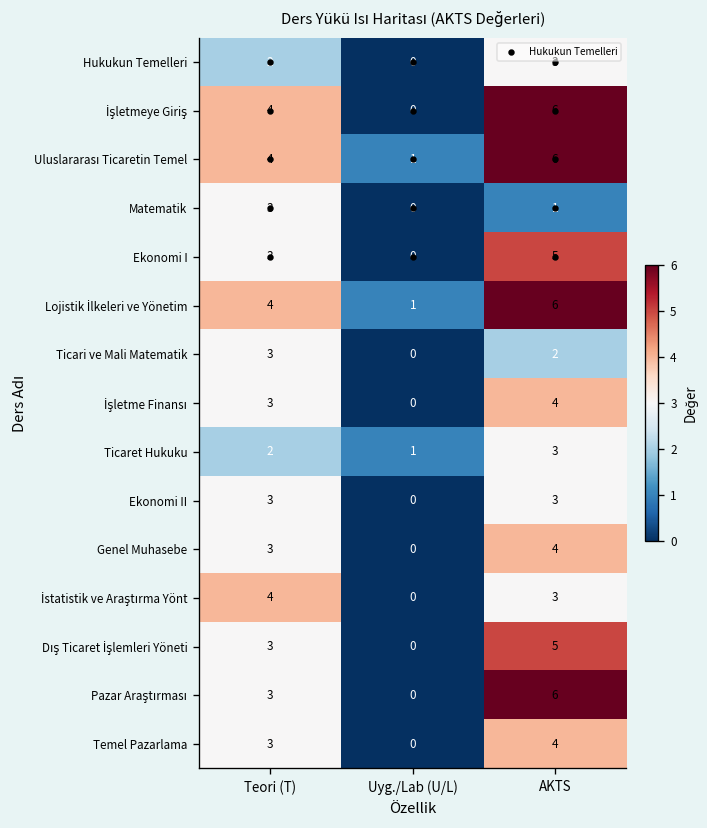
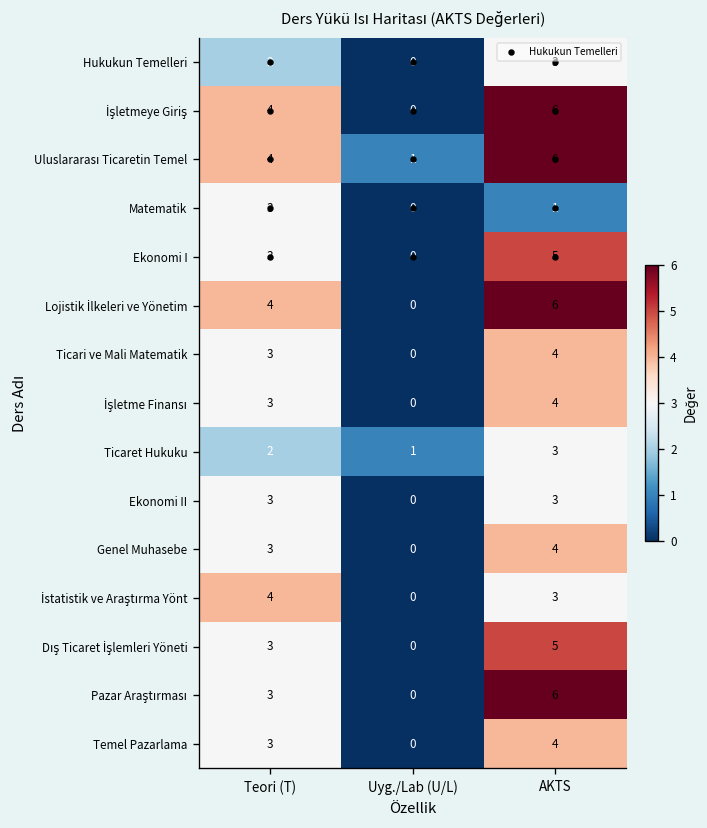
  {
    "Lojistik İlkeleri ve Yönetim": {
      "Teori (T)": 4,
-     "Uyg./Lab (U/L)": 1,
+     "Uyg./Lab (U/L)": 0,
      "AKTS": 6
    },
    "Ticari ve Mali Matematik": {
      "Teori (T)": 3,
      "Uyg./Lab (U/L)": 0,
-     "AKTS": 2
+     "AKTS": 4
    },
    "İşletme Finansı": {
      "Teori (T)": 3,
      "Uyg./Lab (U/L)": 0,
      "AKTS": 4
    },
    "Ticaret Hukuku": {
      "Teori (T)": 2,
      "Uyg./Lab (U/L)": 1,
      "AKTS": 3
    },
    "Ekonomi II": {
      "Teori (T)": 3,
      "Uyg./Lab (U/L)": 0,
      "AKTS": 3
    },
    "Genel Muhasebe": {
      "Teori (T)": 3,
      "Uyg./Lab (U/L)": 0,
      "AKTS": 4
    },
    "İstatistik ve Araştırma Yönt": {
      "Teori (T)": 4,
      "Uyg./Lab (U/L)": 0,
      "AKTS": 3
    },
    "Dış Ticaret İşlemleri Yöneti": {
      "Teori (T)": 3,
      "Uyg./Lab (U/L)": 0,
      "AKTS": 5
    },
    "Pazar Araştırması": {
      "Teori (T)": 3,
      "Uyg./Lab (U/L)": 0,
      "AKTS": 6
    },
    "Temel Pazarlama": {
      "Teori (T)": 3,
      "Uyg./Lab (U/L)": 0,
      "AKTS": 4
    }
  }
